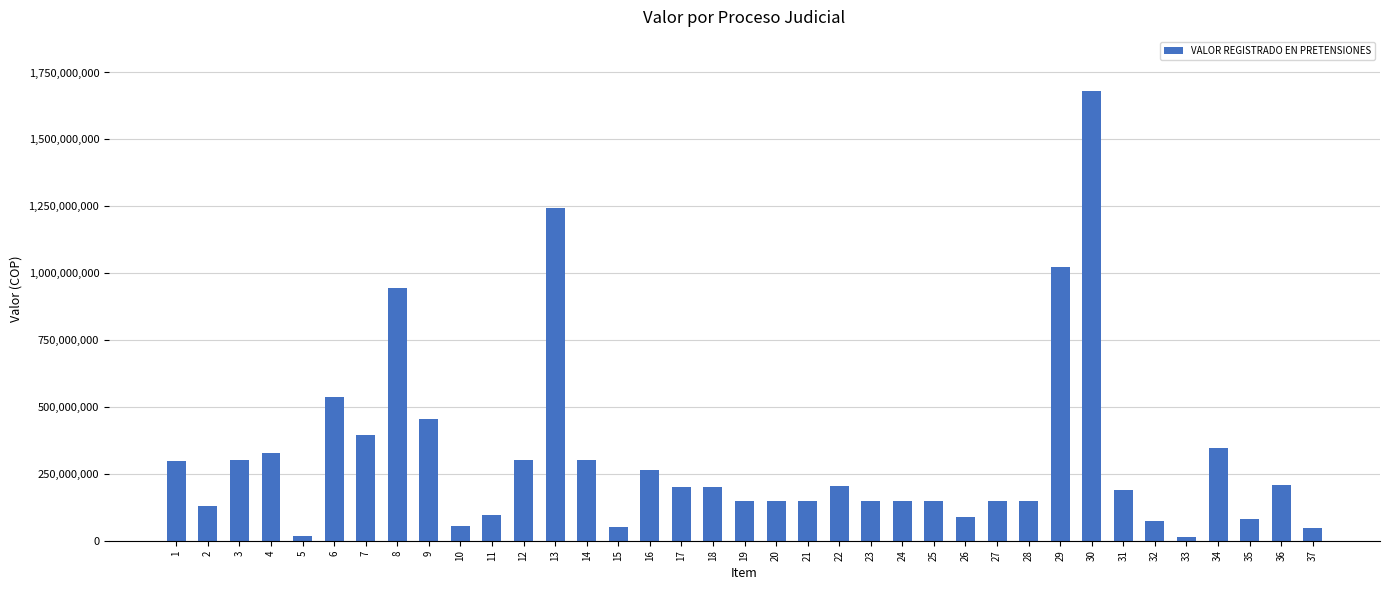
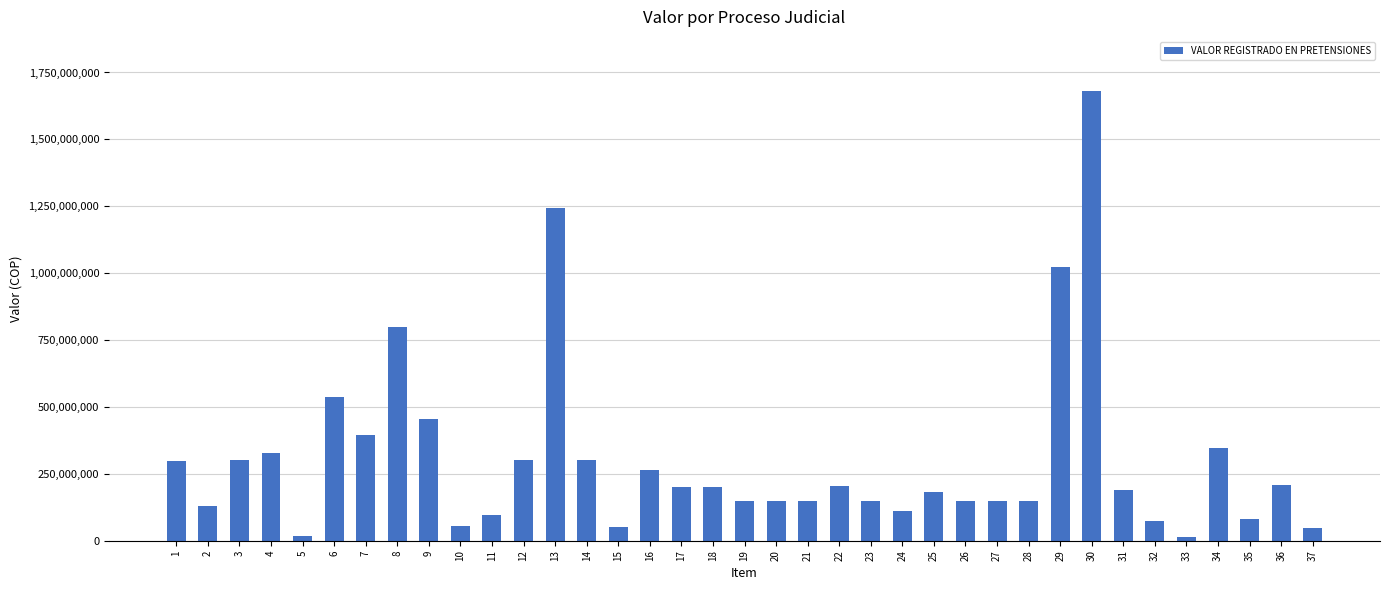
  {
    "1": "300,000,000",
    "2": "130,000,000",
    "3": "300,000,000",
    "4": "330,000,000",
    "5": "20,000,000",
    "6": "540,000,000",
    "7": "400,000,000",
-   "8": "940,000,000",
+   "8": "800,000,000",
    "9": "450,000,000",
    "10": "60,000,000",
    "11": "100,000,000",
    "12": "300,000,000",
    "13": "1,240,000,000",
    "14": "300,000,000",
    "15": "50,000,000",
    "16": "270,000,000",
    "17": "200,000,000",
    "18": "200,000,000",
    "19": "150,000,000",
    "20": "150,000,000",
    "21": "150,000,000",
    "22": "210,000,000",
    "23": "150,000,000",
-   "24": "150,000,000",
-   "25": "150,000,000",
-   "26": "90,000,000",
+   "24": "110,000,000",
+   "25": "180,000,000",
+   "26": "150,000,000",
    "27": "150,000,000",
    "28": "150,000,000",
    "29": "1,020,000,000",
    "30": "1,680,000,000",
    "31": "190,000,000",
    "32": "70,000,000",
    "33": "10,000,000",
    "34": "340,000,000",
    "35": "80,000,000",
    "36": "210,000,000",
    "37": "50,000,000"
  }
